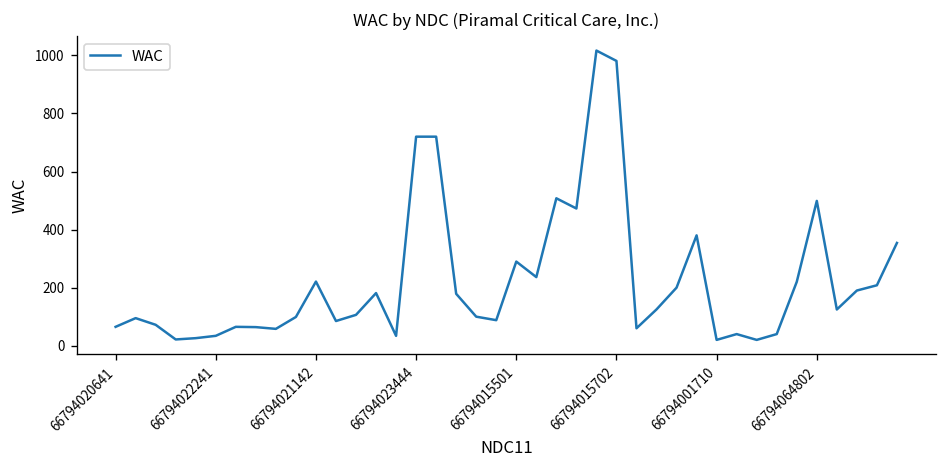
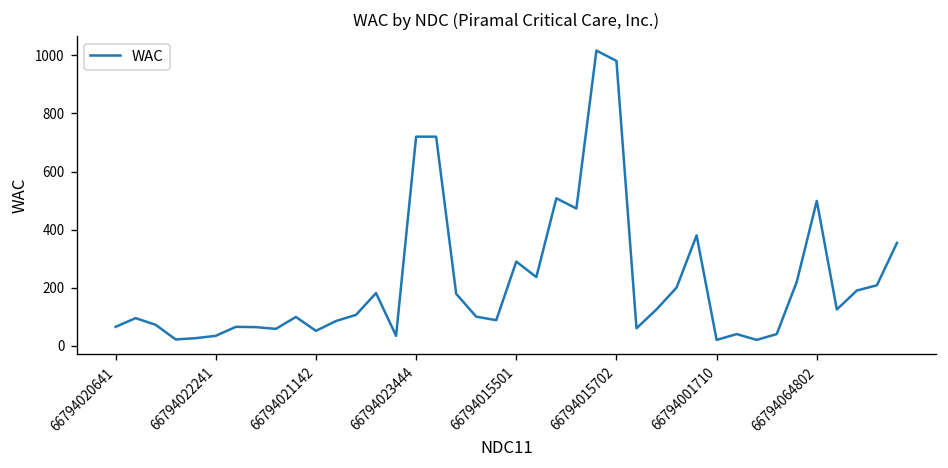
  {
    "66794020641": 70,
    "66794022241": 30,
-   "66794021142": 220,
+   "66794021142": 50,
    "66794023444": 720,
    "66794015501": 290,
    "66794015702": 980,
    "66794001710": 20,
    "66794064802": 500
  }
